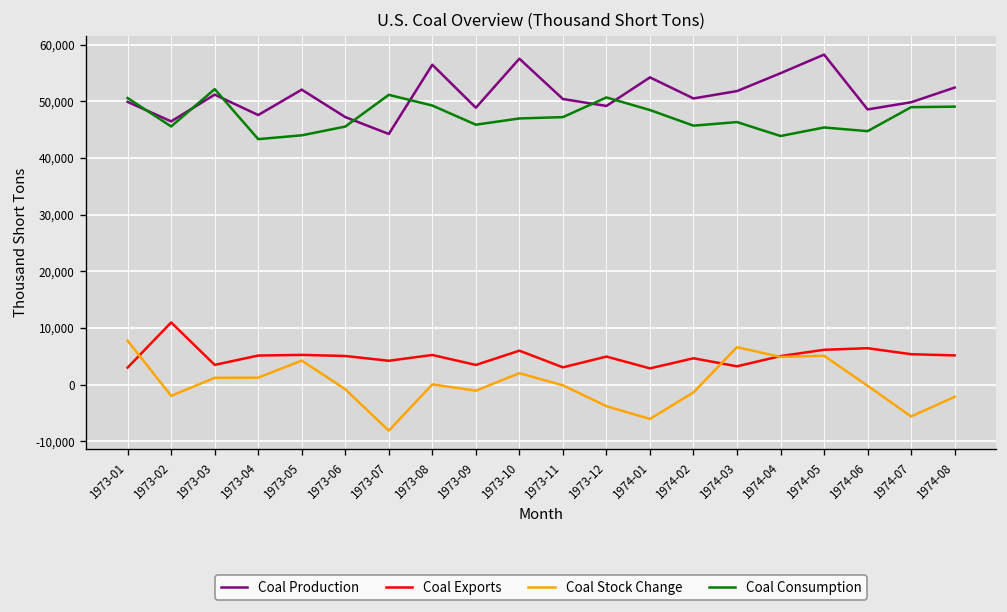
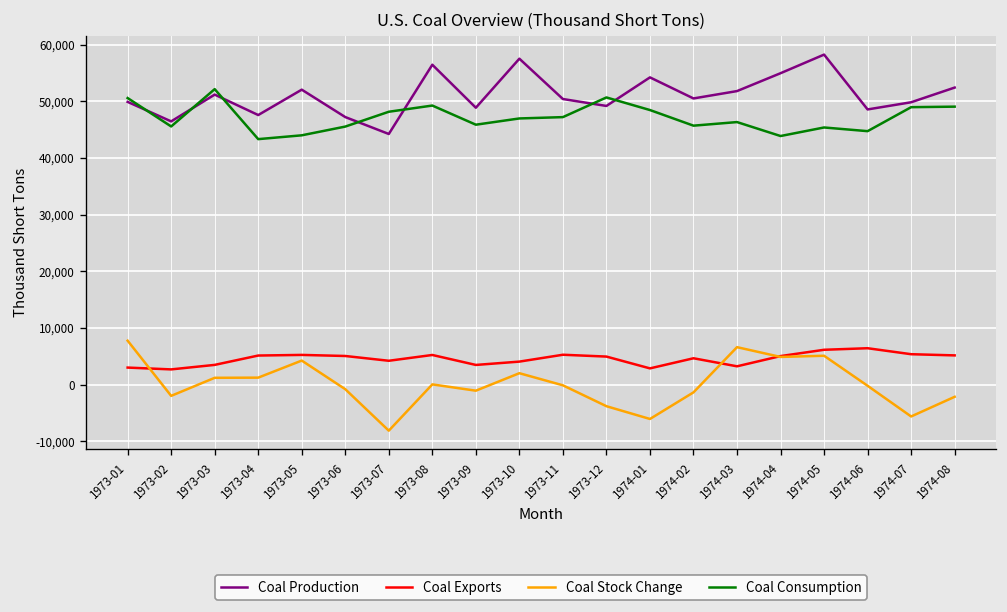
  {
    "Coal Production": {
      "1973-01": "50,000",
      "1973-02": "46,000",
      "1973-03": "51,000",
      "1973-04": "48,000",
      "1973-05": "52,000",
      "1973-06": "47,000",
      "1973-07": "44,000",
      "1973-08": "56,000",
      "1973-09": "49,000",
      "1973-10": "58,000",
      "1973-11": "50,000",
      "1973-12": "49,000",
      "1974-01": "54,000",
      "1974-02": "51,000",
      "1974-03": "52,000",
      "1974-04": "55,000",
      "1974-05": "58,000",
      "1974-06": "49,000",
      "1974-07": "50,000",
      "1974-08": "52,000"
    },
    "Coal Exports": {
      "1973-01": "3,000",
-     "1973-02": "11,000",
+     "1973-02": "3,000",
      "1973-03": "3,000",
      "1973-04": "5,000",
      "1973-05": "5,000",
      "1973-06": "5,000",
      "1973-07": "4,000",
      "1973-08": "5,000",
      "1973-09": "3,000",
-     "1973-10": "6,000",
-     "1973-11": "3,000",
+     "1973-10": "4,000",
+     "1973-11": "5,000",
      "1973-12": "5,000",
      "1974-01": "3,000",
      "1974-02": "5,000",
      "1974-03": "3,000",
      "1974-05": "6,000",
      "1974-06": "6,000",
      "1974-07": "5,000",
      "1974-08": "5,000"
    },
    "Coal Stock Change": {
      "1973-01": "8,000",
      "1973-02": "-2,000",
      "1973-03": "1,000",
      "1973-04": "1,000",
      "1973-05": "4,000",
      "1973-06": "-1,000",
      "1973-07": "-8,000",
      "1973-08": "0",
      "1973-09": "-1,000",
      "1973-10": "2,000",
      "1973-11": "0",
      "1973-12": "-4,000",
      "1974-01": "-6,000",
      "1974-02": "-1,000",
      "1974-03": "7,000",
      "1974-05": "5,000",
      "1974-06": "0",
      "1974-07": "-6,000",
      "1974-08": "-2,000"
    },
    "Coal Consumption": {
      "1973-01": "51,000",
      "1973-02": "46,000",
      "1973-03": "52,000",
      "1973-04": "43,000",
      "1973-05": "44,000",
      "1973-06": "46,000",
-     "1973-07": "51,000",
+     "1973-07": "48,000",
      "1973-08": "49,000",
      "1973-09": "46,000",
      "1973-10": "47,000",
      "1973-11": "47,000",
      "1973-12": "51,000",
      "1974-01": "48,000",
      "1974-02": "46,000",
      "1974-03": "46,000",
      "1974-04": "44,000",
      "1974-05": "45,000",
      "1974-06": "45,000",
      "1974-07": "49,000",
      "1974-08": "49,000"
    }
  }
